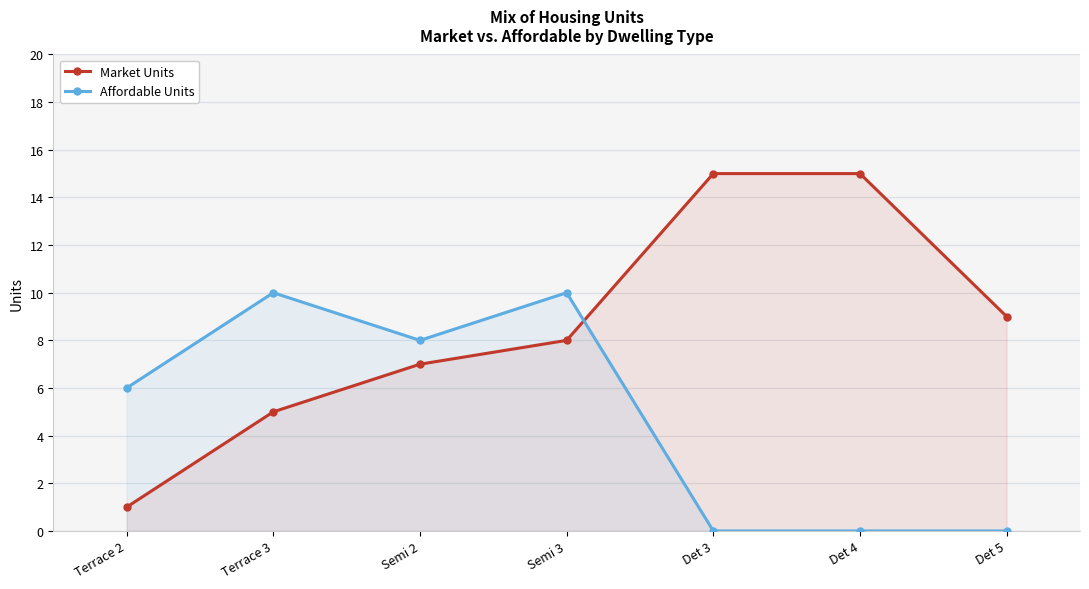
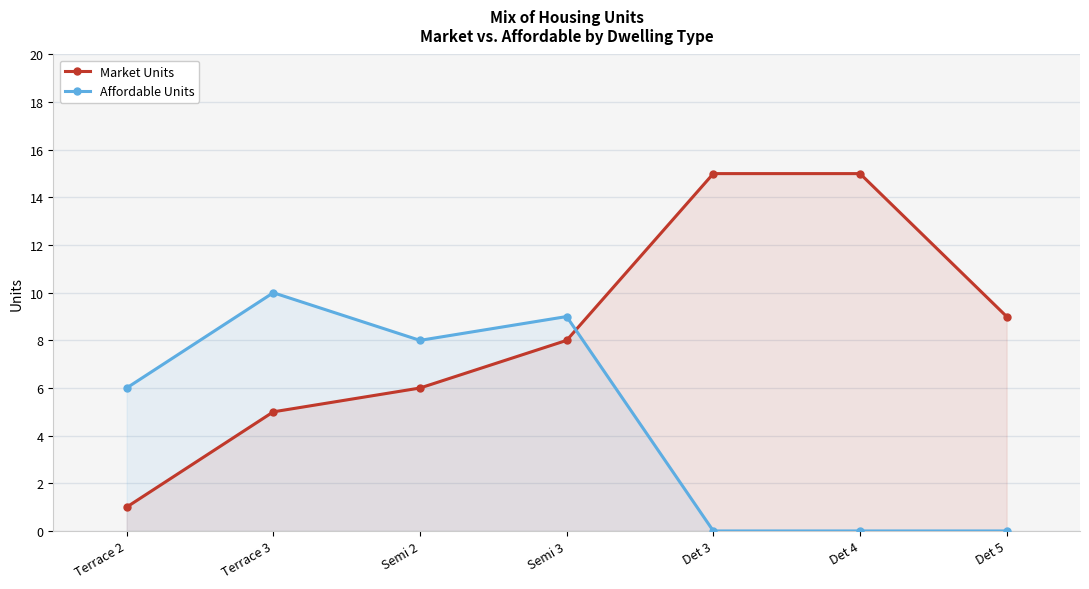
  {
    "Market Units": {
      "Terrace 2": 1,
      "Terrace 3": 5,
-     "Semi 2": 7,
+     "Semi 2": 6,
      "Semi 3": 8,
      "Det 3": 15,
      "Det 4": 15,
      "Det 5": 9
    },
    "Affordable Units": {
      "Terrace 2": 6,
      "Terrace 3": 10,
      "Semi 2": 8,
-     "Semi 3": 10,
+     "Semi 3": 9,
      "Det 3": 0,
      "Det 4": 0,
      "Det 5": 0
    }
  }
